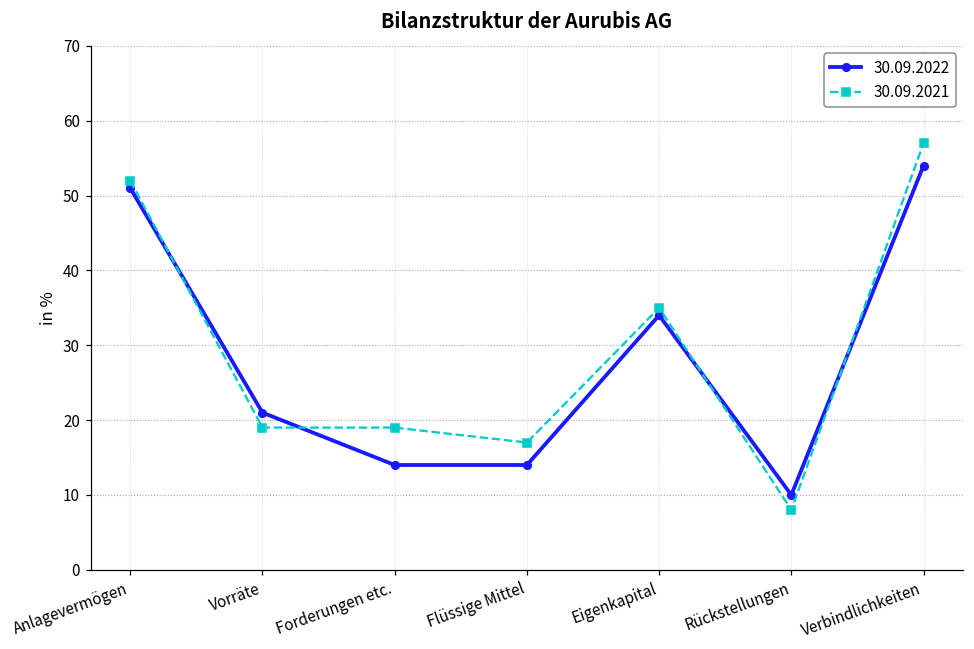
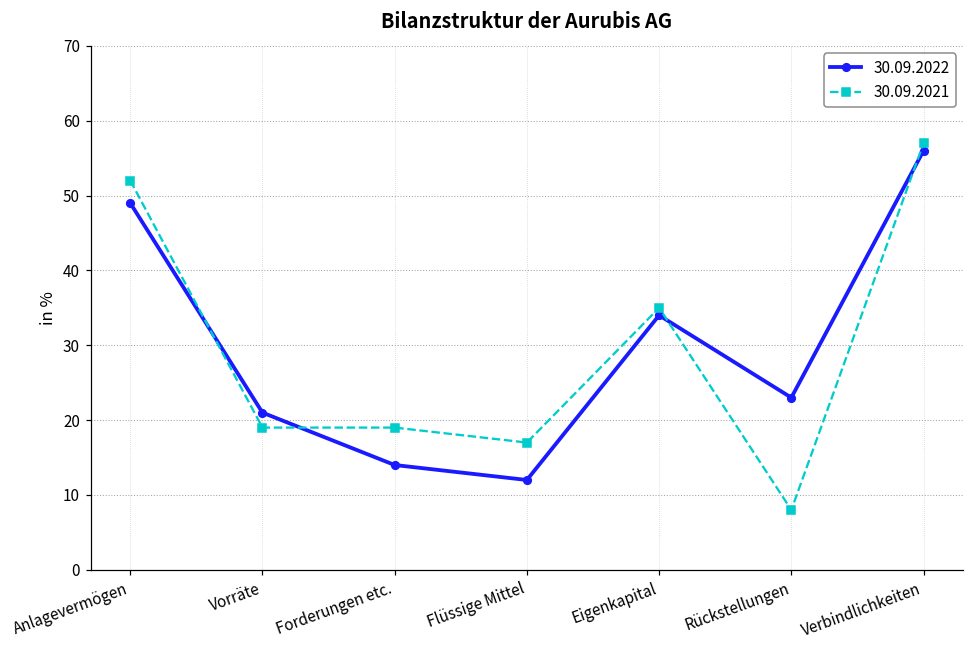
  {
    "30.09.2022": {
-     "Anlagevermögen": 51,
+     "Anlagevermögen": 49,
      "Vorräte": 21,
      "Forderungen etc.": 14,
-     "Flüssige Mittel": 14,
+     "Flüssige Mittel": 12,
      "Eigenkapital": 34,
-     "Rückstellungen": 10,
-     "Verbindlichkeiten": 54
+     "Rückstellungen": 23,
+     "Verbindlichkeiten": 56
    },
    "30.09.2021": {
      "Anlagevermögen": 52,
      "Vorräte": 19,
      "Forderungen etc.": 19,
      "Flüssige Mittel": 17,
      "Eigenkapital": 35,
      "Rückstellungen": 8,
      "Verbindlichkeiten": 57
    }
  }
